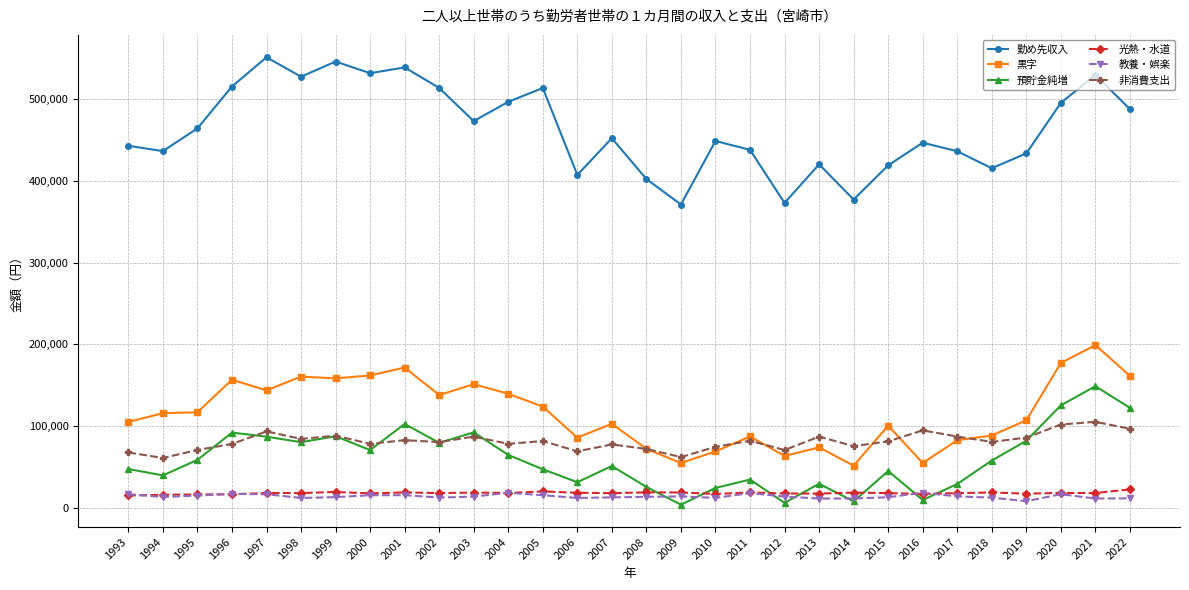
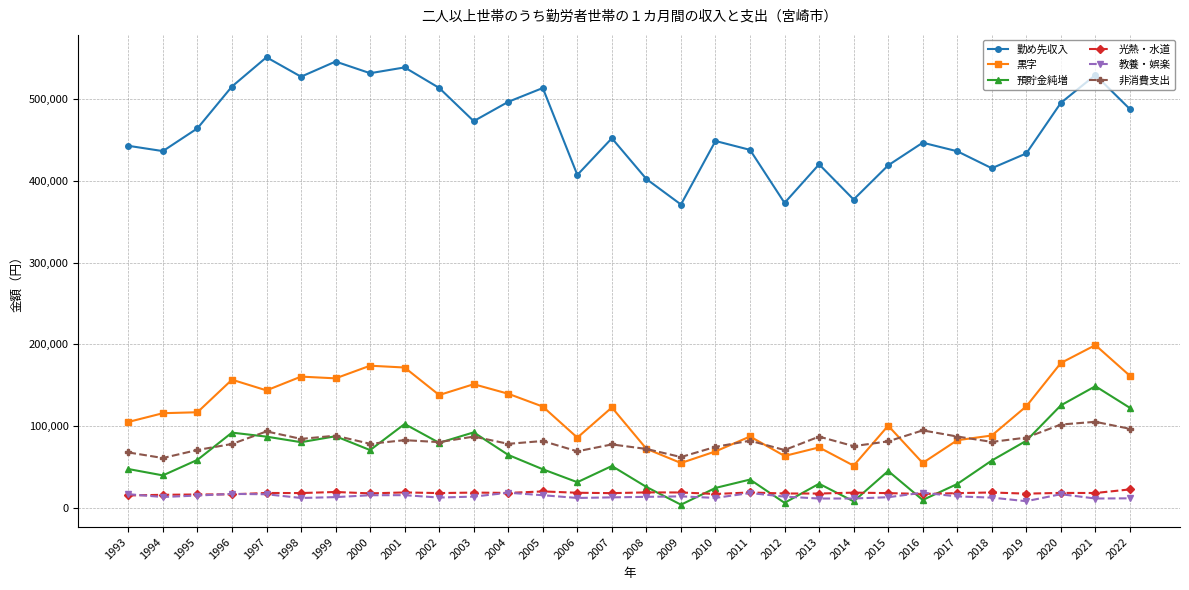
  {
    "勤め先収入": {
      "1993": "440,000",
      "1994": "440,000",
      "1995": "460,000",
      "1996": "520,000",
      "1997": "550,000",
      "1998": "530,000",
      "1999": "550,000",
      "2000": "530,000",
      "2001": "540,000",
      "2002": "510,000",
      "2003": "470,000",
      "2004": "500,000",
      "2005": "510,000",
      "2006": "410,000",
      "2007": "450,000",
      "2008": "400,000",
      "2009": "370,000",
      "2010": "450,000",
      "2011": "440,000",
      "2012": "370,000",
      "2013": "420,000",
      "2014": "380,000",
      "2015": "420,000",
      "2016": "450,000",
      "2017": "440,000",
      "2018": "420,000",
      "2019": "430,000",
      "2020": "500,000",
      "2022": "490,000"
    },
    "黒字": {
      "1993": "100,000",
      "1994": "120,000",
      "1995": "120,000",
      "1996": "160,000",
      "1997": "140,000",
      "1998": "160,000",
      "1999": "160,000",
-     "2000": "160,000",
+     "2000": "170,000",
      "2001": "170,000",
      "2002": "140,000",
      "2003": "150,000",
      "2004": "140,000",
      "2005": "120,000",
      "2006": "90,000",
-     "2007": "100,000",
+     "2007": "120,000",
      "2009": "50,000",
      "2010": "70,000",
      "2011": "90,000",
      "2012": "60,000",
      "2013": "70,000",
      "2014": "50,000",
      "2015": "100,000",
      "2016": "50,000",
      "2017": "80,000",
      "2018": "90,000",
-     "2019": "110,000",
+     "2019": "120,000",
      "2020": "180,000",
      "2021": "200,000",
      "2022": "160,000"
    },
    "預貯金純増": {
      "1993": "50,000",
      "1994": "40,000",
      "1995": "60,000",
      "1996": "90,000",
      "1997": "90,000",
      "1998": "80,000",
      "2000": "70,000",
      "2001": "100,000",
      "2003": "90,000",
      "2004": "60,000",
      "2005": "50,000",
      "2006": "30,000",
      "2007": "50,000",
      "2008": "30,000",
      "2009": "0",
      "2010": "20,000",
      "2011": "30,000",
      "2012": "10,000",
      "2013": "30,000",
      "2014": "10,000",
      "2015": "40,000",
      "2016": "10,000",
      "2017": "30,000",
      "2018": "60,000",
      "2019": "80,000",
      "2020": "130,000",
      "2021": "150,000",
      "2022": "120,000"
    },
    "光熱・水道": {
      "1998": "20,000",
      "1999": "20,000",
      "2001": "20,000",
      "2002": "20,000",
      "2003": "20,000",
      "2005": "20,000",
      "2006": "20,000",
      "2007": "20,000",
      "2008": "20,000",
      "2009": "20,000",
      "2010": "20,000",
      "2012": "20,000",
      "2013": "20,000",
      "2014": "20,000",
      "2015": "20,000",
      "2017": "20,000",
      "2018": "20,000",
      "2019": "20,000",
      "2021": "20,000",
      "2022": "20,000"
    },
    "教養・娯楽": {
      "1998": "10,000",
      "1999": "10,000",
      "2001": "20,000",
      "2002": "10,000",
      "2003": "10,000",
      "2005": "20,000",
      "2006": "10,000",
      "2007": "10,000",
      "2008": "10,000",
      "2009": "10,000",
      "2010": "10,000",
      "2012": "10,000",
      "2013": "10,000",
      "2014": "10,000",
      "2015": "10,000",
      "2017": "10,000",
      "2018": "10,000",
      "2019": "10,000",
      "2021": "10,000",
      "2022": "10,000"
    },
    "非消費支出": {
      "1993": "70,000",
      "1994": "60,000",
      "1995": "70,000",
      "1996": "80,000",
      "1997": "90,000",
      "1998": "80,000",
      "2000": "80,000",
      "2001": "80,000",
      "2003": "90,000",
      "2004": "80,000",
      "2005": "80,000",
      "2006": "70,000",
      "2007": "80,000",
      "2009": "60,000",
      "2010": "70,000",
      "2011": "80,000",
      "2012": "70,000",
      "2013": "90,000",
      "2014": "80,000",
      "2015": "80,000",
      "2016": "90,000",
      "2017": "90,000",
      "2018": "80,000",
      "2019": "90,000",
      "2020": "100,000",
      "2021": "110,000",
      "2022": "100,000"
    }
  }
